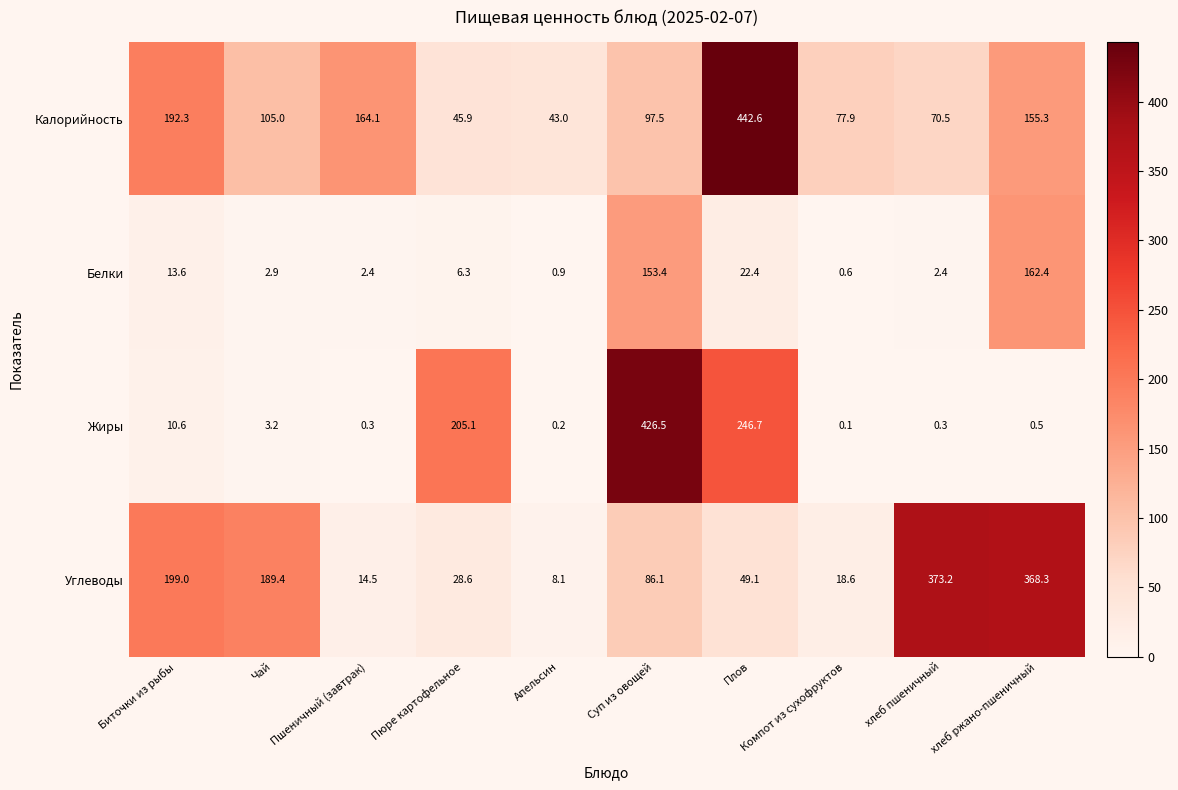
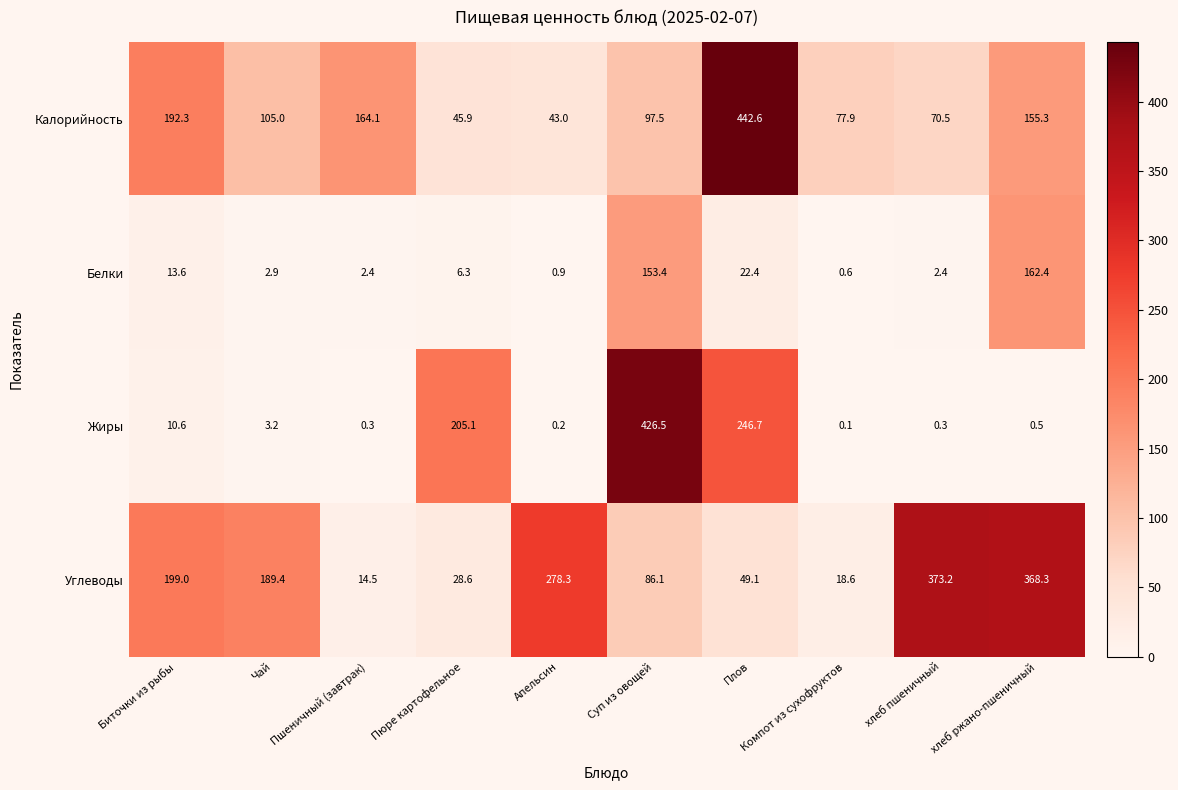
  {
    "Калорийность": {
      "Биточки из рыбы": 192.3,
      "Чай": 105.0,
      "Пшеничный (завтрак)": 164.1,
      "Пюре картофельное": 45.9,
      "Апельсин": 43.0,
      "Суп из овощей": 97.5,
      "Плов": 442.6,
      "Компот из сухофруктов": 77.9,
      "хлеб пшеничный": 70.5,
      "хлеб ржано-пшеничный": 155.3
    },
    "Белки": {
      "Биточки из рыбы": 13.6,
      "Чай": 2.9,
      "Пшеничный (завтрак)": 2.4,
      "Пюре картофельное": 6.3,
      "Апельсин": 0.9,
      "Суп из овощей": 153.4,
      "Плов": 22.4,
      "Компот из сухофруктов": 0.6,
      "хлеб пшеничный": 2.4,
      "хлеб ржано-пшеничный": 162.4
    },
    "Жиры": {
      "Биточки из рыбы": 10.6,
      "Чай": 3.2,
      "Пшеничный (завтрак)": 0.3,
      "Пюре картофельное": 205.1,
      "Апельсин": 0.2,
      "Суп из овощей": 426.5,
      "Плов": 246.7,
      "Компот из сухофруктов": 0.1,
      "хлеб пшеничный": 0.3,
      "хлеб ржано-пшеничный": 0.5
    },
    "Углеводы": {
      "Биточки из рыбы": 199.0,
      "Чай": 189.4,
      "Пшеничный (завтрак)": 14.5,
      "Пюре картофельное": 28.6,
-     "Апельсин": 8.1,
+     "Апельсин": 278.3,
      "Суп из овощей": 86.1,
      "Плов": 49.1,
      "Компот из сухофруктов": 18.6,
      "хлеб пшеничный": 373.2,
      "хлеб ржано-пшеничный": 368.3
    }
  }
